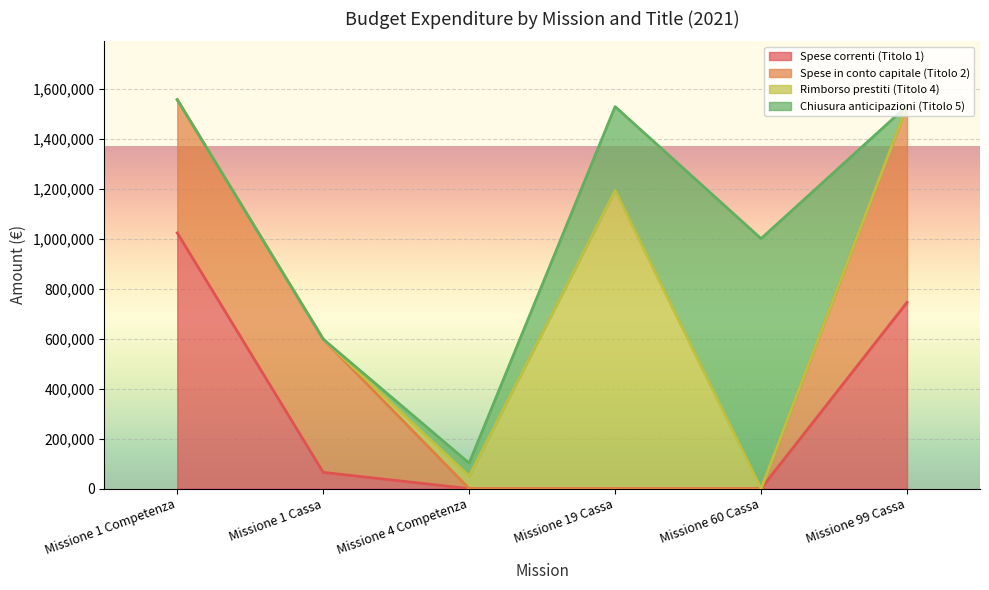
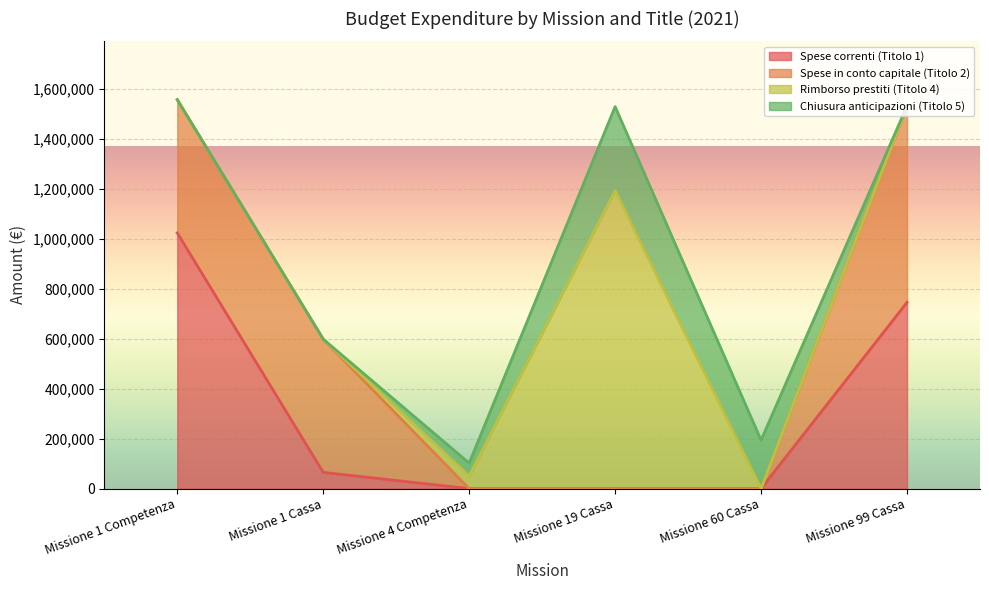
  {
    "Rimborso prestiti (Titolo 4)": {
      "Missione 4 Competenza": "50,000",
      "Missione 19 Cassa": "1,190,000"
    },
    "Chiusura anticipazioni (Titolo 5)": {
      "Missione 4 Competenza": "50,000",
      "Missione 19 Cassa": "340,000",
-     "Missione 60 Cassa": "1,000,000"
+     "Missione 60 Cassa": "190,000"
    }
  }
